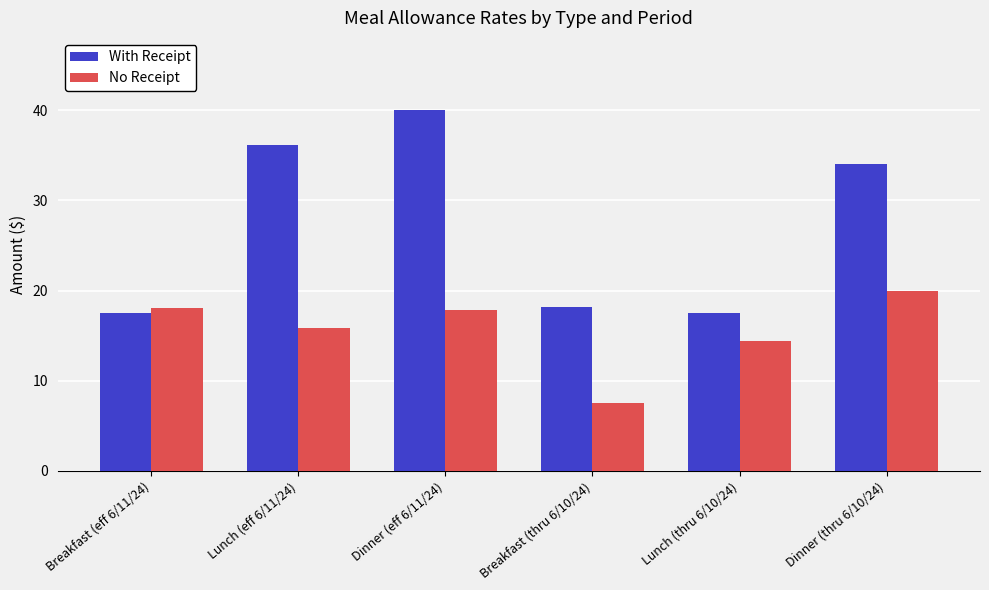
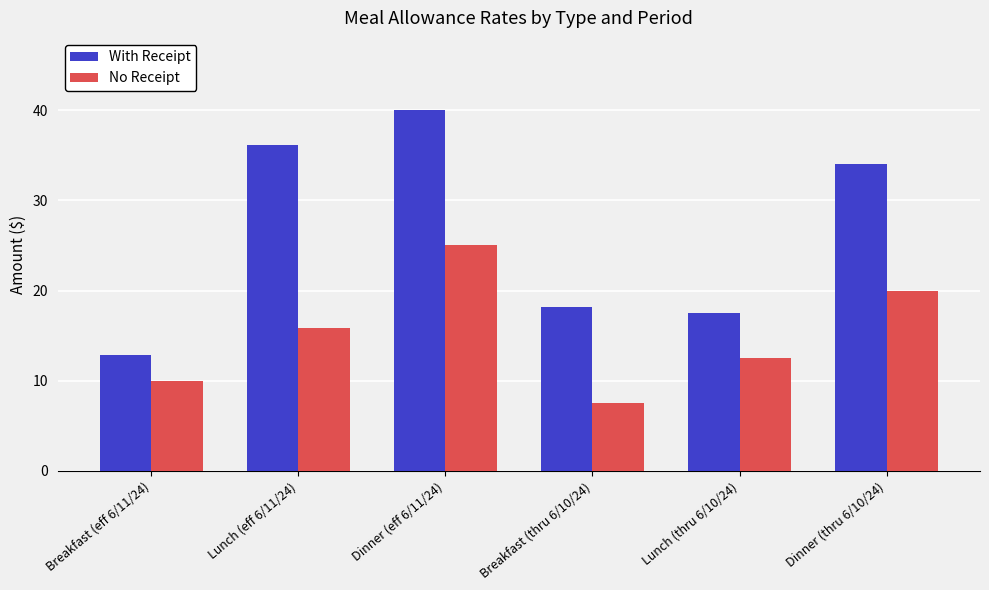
  {
    "With Receipt": {
-     "Breakfast (eff 6/11/24)": 18,
+     "Breakfast (eff 6/11/24)": 13,
      "Lunch (eff 6/11/24)": 36,
      "Dinner (eff 6/11/24)": 40,
      "Breakfast (thru 6/10/24)": 18,
      "Lunch (thru 6/10/24)": 18,
      "Dinner (thru 6/10/24)": 34
    },
    "No Receipt": {
-     "Breakfast (eff 6/11/24)": 18,
+     "Breakfast (eff 6/11/24)": 10,
      "Lunch (eff 6/11/24)": 16,
-     "Dinner (eff 6/11/24)": 18,
+     "Dinner (eff 6/11/24)": 25,
      "Breakfast (thru 6/10/24)": 8,
-     "Lunch (thru 6/10/24)": 14,
+     "Lunch (thru 6/10/24)": 13,
      "Dinner (thru 6/10/24)": 20
    }
  }
